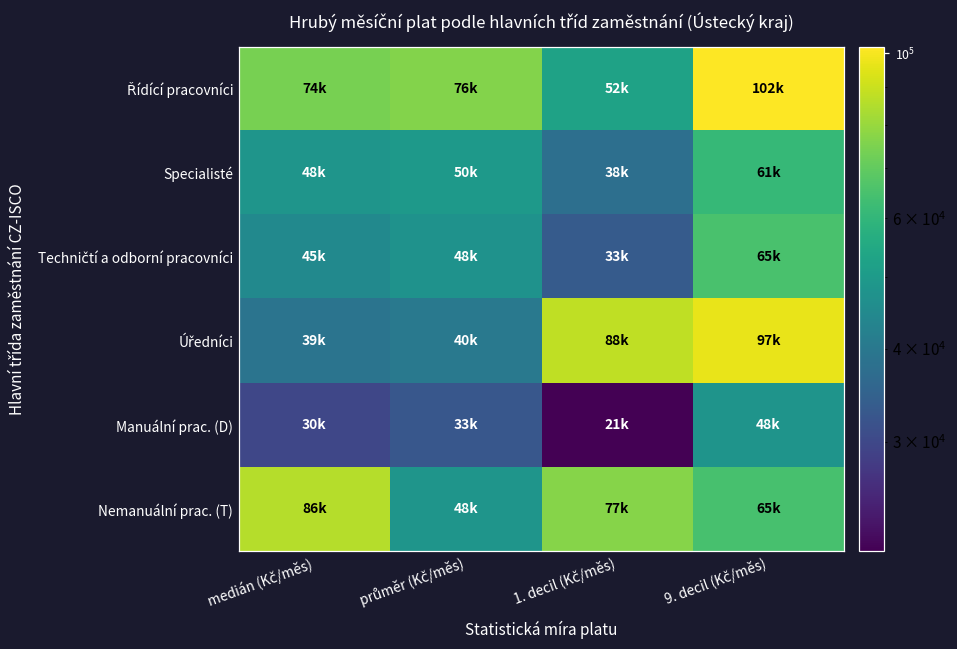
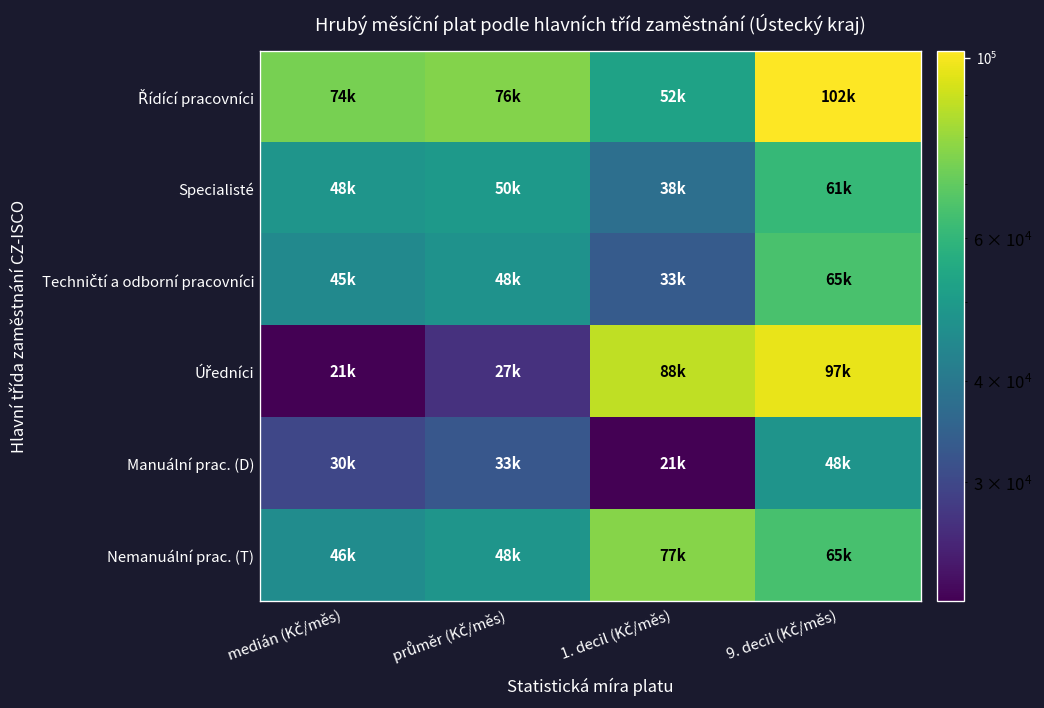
  {
    "Řídící pracovníci": {
      "medián (Kč/měs)": "74k",
      "průměr (Kč/měs)": "76k",
      "1. decil (Kč/měs)": "52k",
      "9. decil (Kč/měs)": "102k"
    },
    "Specialisté": {
      "medián (Kč/měs)": "48k",
      "průměr (Kč/měs)": "50k",
      "1. decil (Kč/měs)": "38k",
      "9. decil (Kč/měs)": "61k"
    },
    "Techničtí a odborní pracovníci": {
      "medián (Kč/měs)": "45k",
      "průměr (Kč/měs)": "48k",
      "1. decil (Kč/měs)": "33k",
      "9. decil (Kč/měs)": "65k"
    },
    "Úředníci": {
-     "medián (Kč/měs)": "39k",
-     "průměr (Kč/měs)": "40k",
+     "medián (Kč/měs)": "21k",
+     "průměr (Kč/měs)": "27k",
      "1. decil (Kč/měs)": "88k",
      "9. decil (Kč/měs)": "97k"
    },
    "Manuální prac. (D)": {
      "medián (Kč/měs)": "30k",
      "průměr (Kč/měs)": "33k",
      "1. decil (Kč/měs)": "21k",
      "9. decil (Kč/měs)": "48k"
    },
    "Nemanuální prac. (T)": {
-     "medián (Kč/měs)": "86k",
+     "medián (Kč/měs)": "46k",
      "průměr (Kč/měs)": "48k",
      "1. decil (Kč/měs)": "77k",
      "9. decil (Kč/měs)": "65k"
    }
  }
